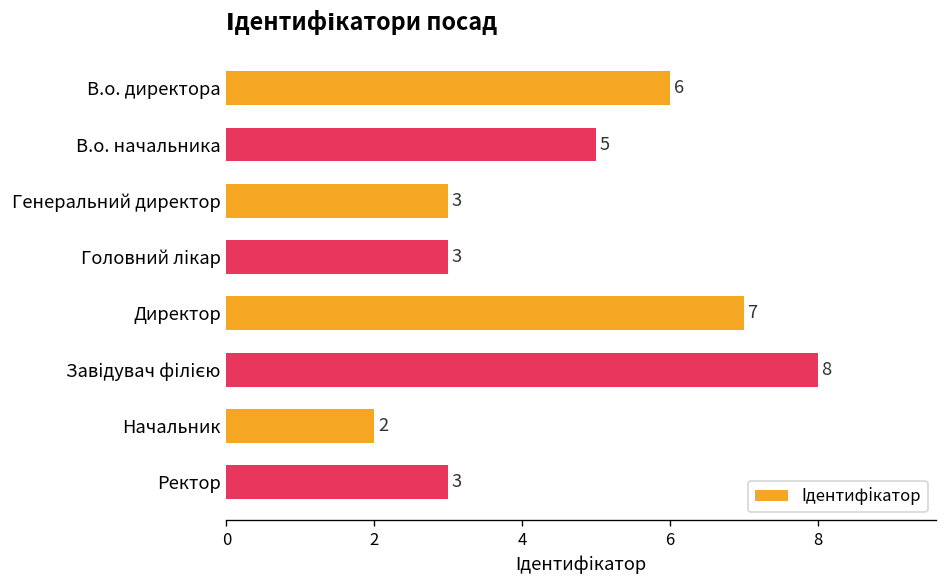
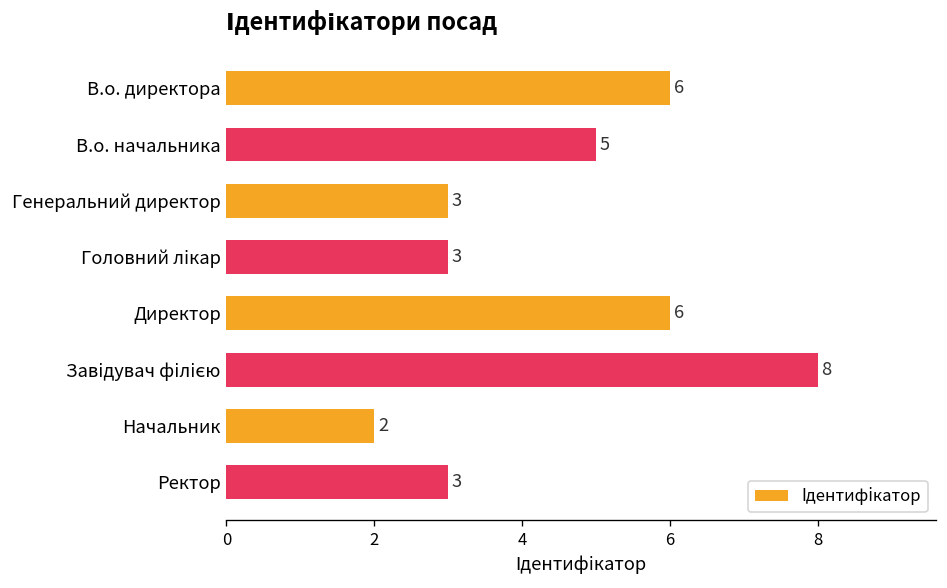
  {
    "В.о. директора": 6,
    "В.о. начальника": 5,
    "Генеральний директор": 3,
    "Головний лікар": 3,
-   "Директор": 7,
+   "Директор": 6,
    "Завідувач філією": 8,
    "Начальник": 2,
    "Ректор": 3
  }
